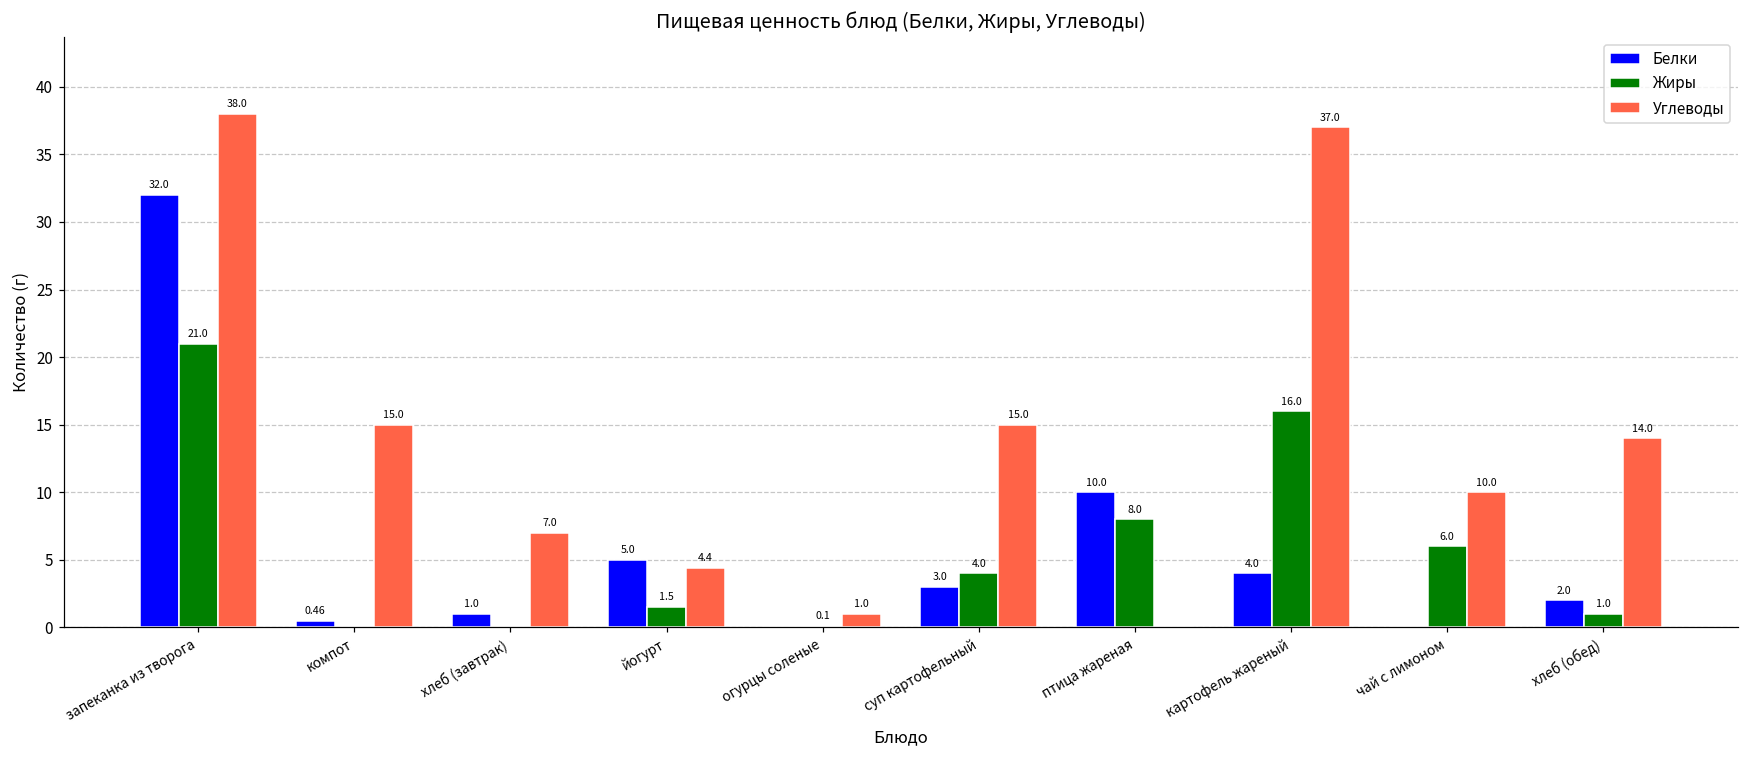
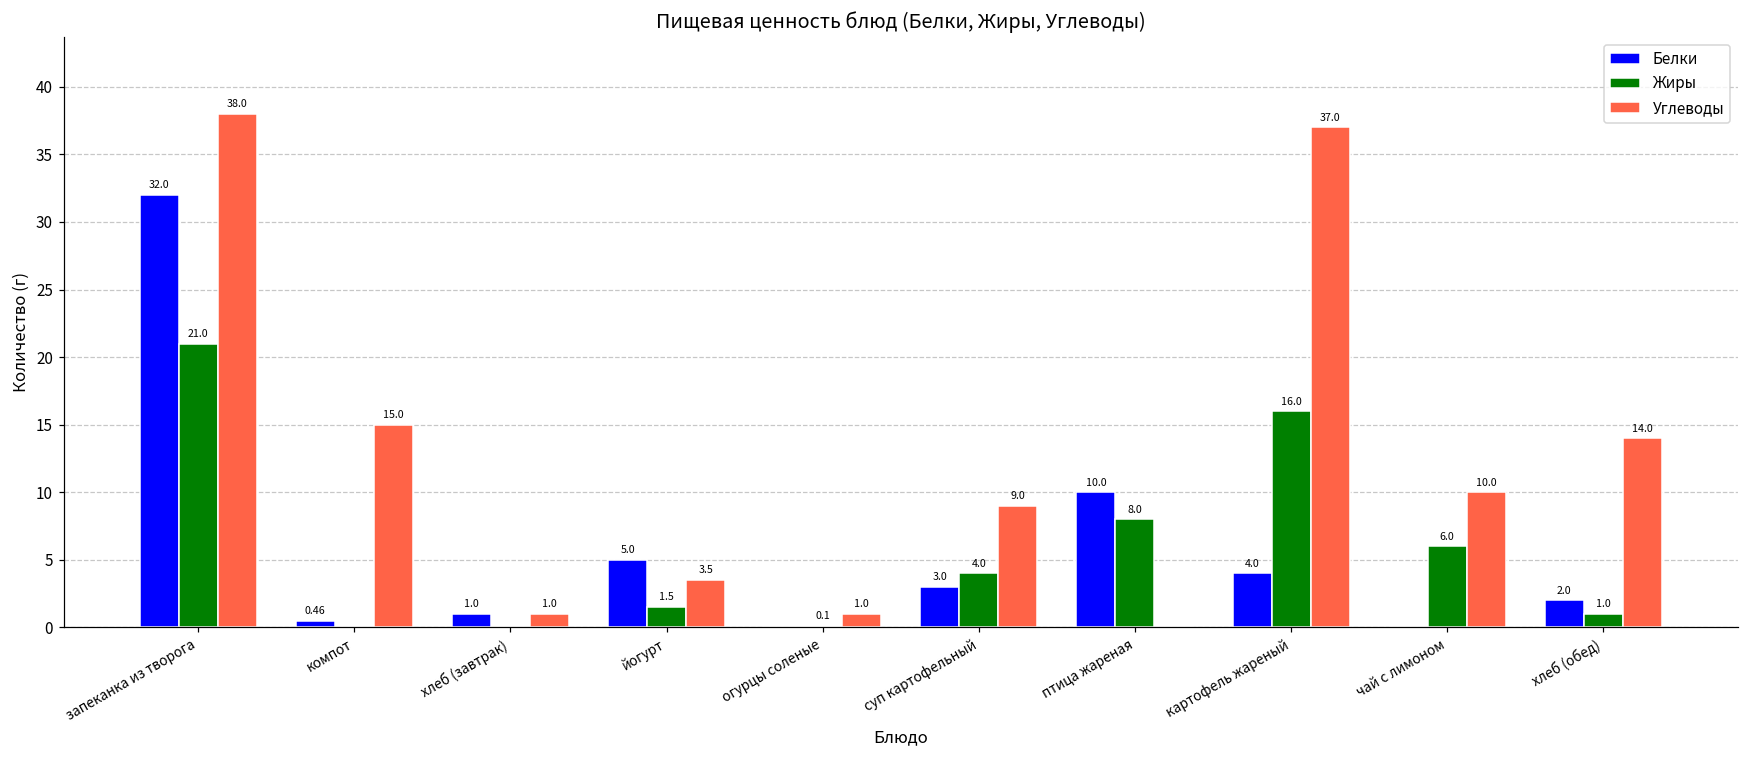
  {
    "Белки": {
      "запеканка из творога": 32.0,
      "компот": 0.46,
      "хлеб (завтрак)": 1.0,
      "йогурт": 5.0,
      "суп картофельный": 3.0,
      "птица жареная": 10.0,
      "картофель жареный": 4.0,
      "хлеб (обед)": 2.0
    },
    "Жиры": {
      "запеканка из творога": 21.0,
      "йогурт": 1.5,
      "огурцы соленые": 0.1,
      "суп картофельный": 4.0,
      "птица жареная": 8.0,
      "картофель жареный": 16.0,
      "чай с лимоном": 6.0,
      "хлеб (обед)": 1.0
    },
    "Углеводы": {
      "запеканка из творога": 38.0,
      "компот": 15.0,
-     "хлеб (завтрак)": 7.0,
-     "йогурт": 4.4,
+     "хлеб (завтрак)": 1.0,
+     "йогурт": 3.5,
      "огурцы соленые": 1.0,
-     "суп картофельный": 15.0,
+     "суп картофельный": 9.0,
      "картофель жареный": 37.0,
      "чай с лимоном": 10.0,
      "хлеб (обед)": 14.0
    }
  }
